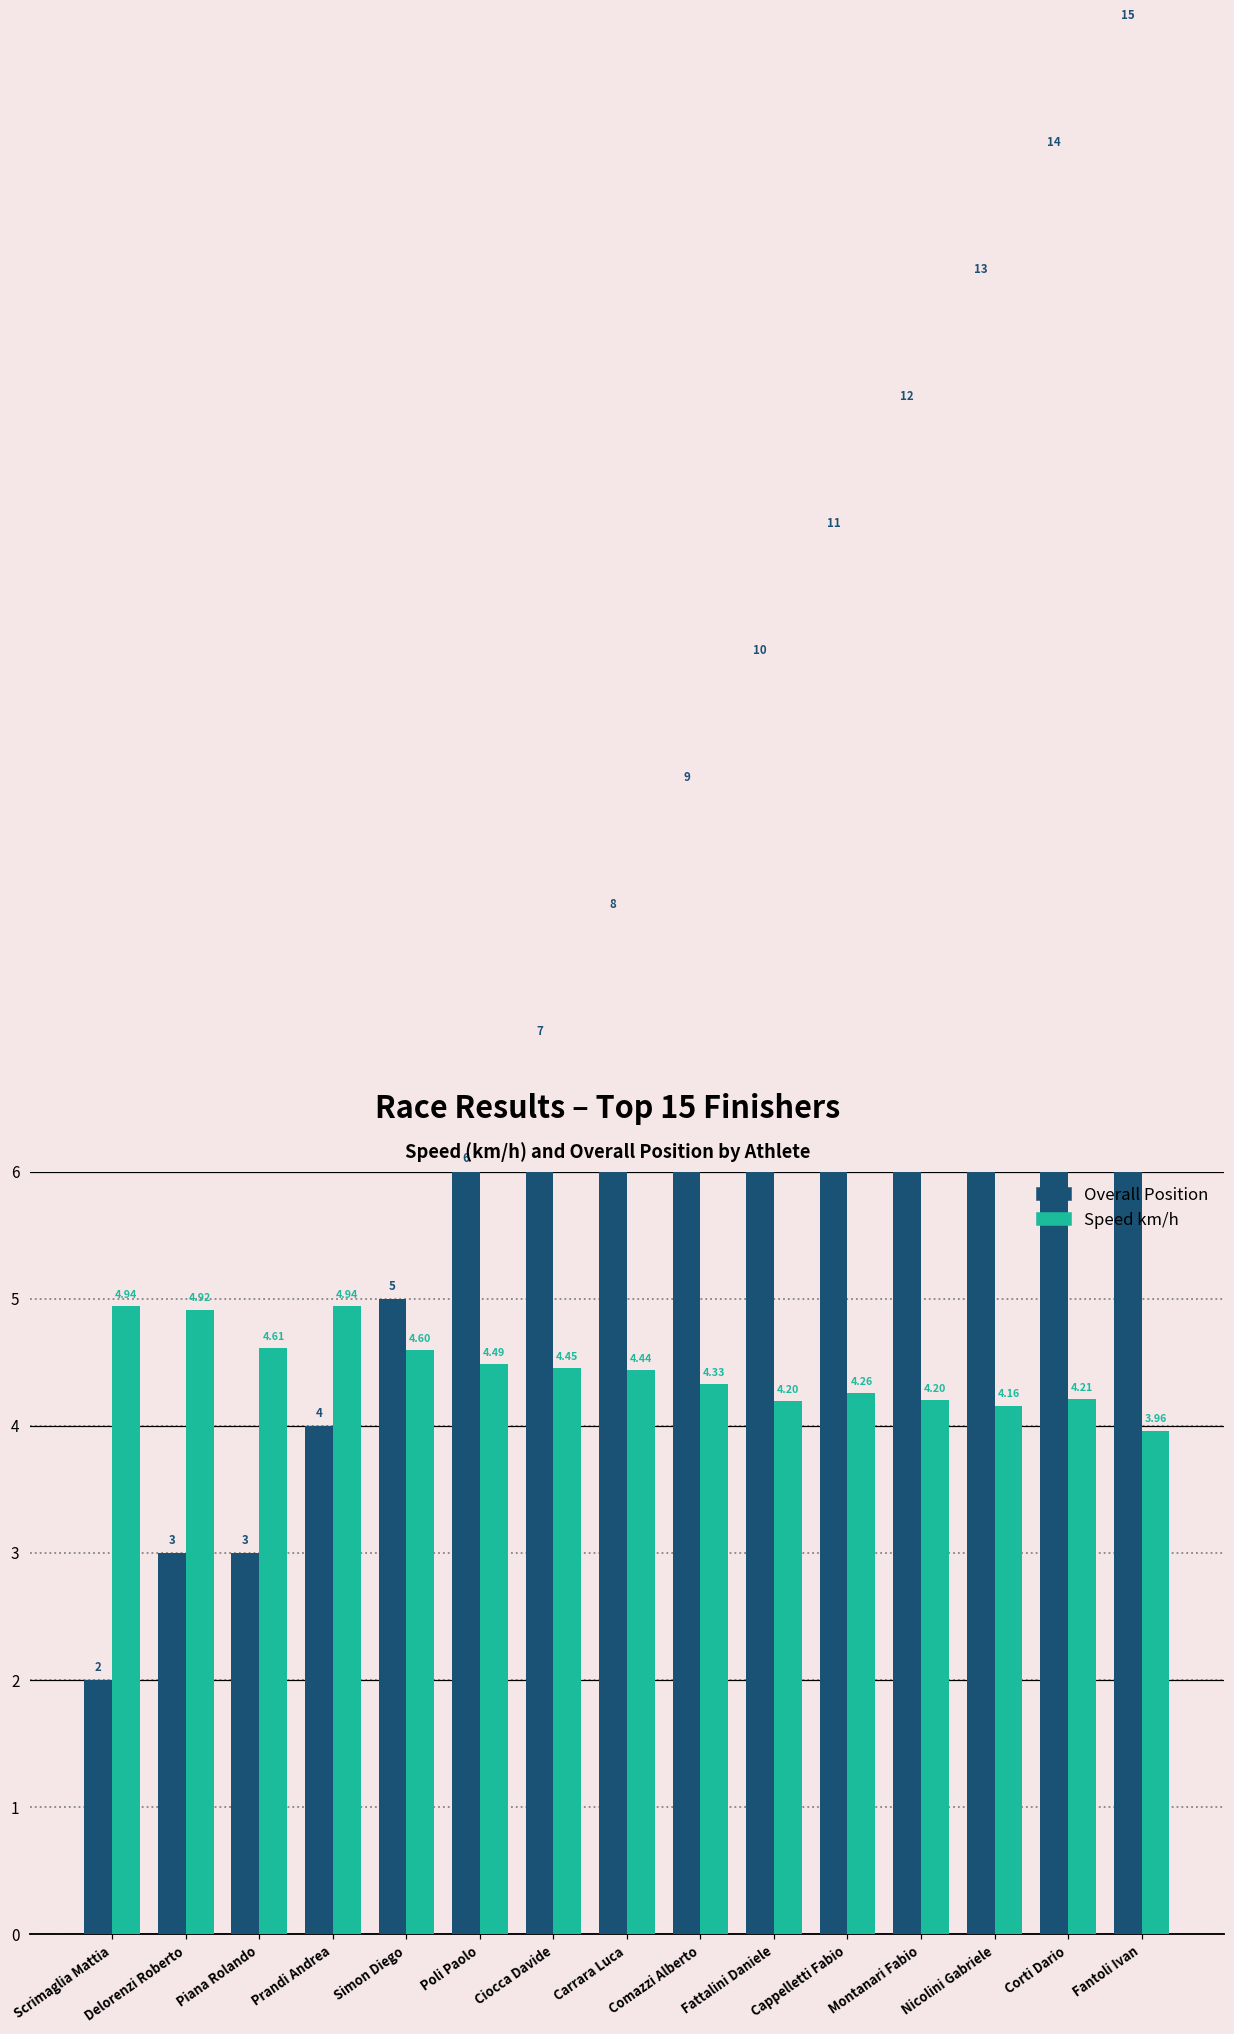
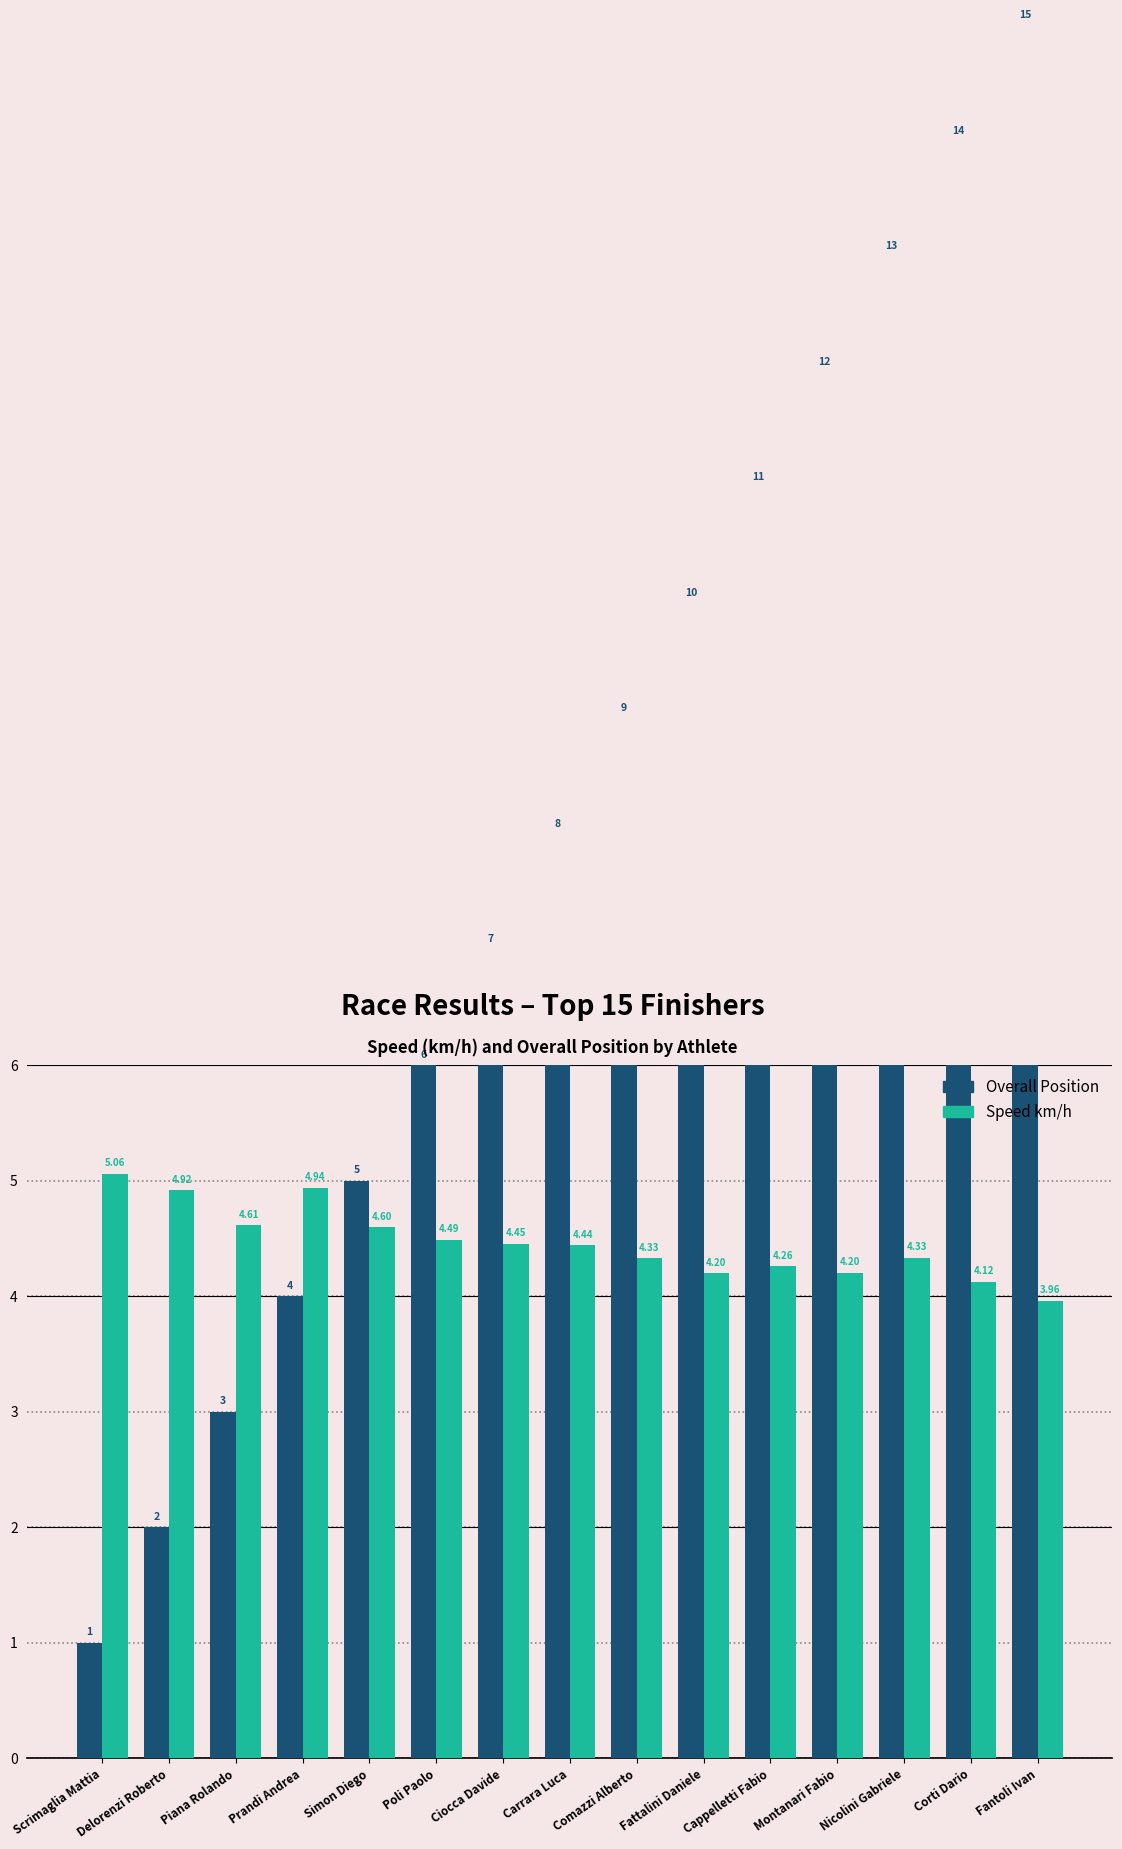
  {
    "Overall Position": {
-     "Scrimaglia Mattia": 2,
-     "Delorenzi Roberto": 3,
+     "Scrimaglia Mattia": 1,
+     "Delorenzi Roberto": 2,
      "Piana Rolando": 3,
      "Prandi Andrea": 4,
      "Simon Diego": 5,
      "Poli Paolo": 6
    },
    "Speed km/h": {
-     "Scrimaglia Mattia": 4.94,
+     "Scrimaglia Mattia": 5.06,
      "Delorenzi Roberto": 4.92,
      "Piana Rolando": 4.61,
      "Prandi Andrea": 4.94,
      "Simon Diego": 4.60,
      "Poli Paolo": 4.49,
      "Ciocca Davide": 4.45,
      "Carrara Luca": 4.44,
      "Comazzi Alberto": 4.33,
      "Fattalini Daniele": 4.20,
      "Cappelletti Fabio": 4.26,
      "Montanari Fabio": 4.20,
-     "Nicolini Gabriele": 4.16,
-     "Corti Dario": 4.21,
+     "Nicolini Gabriele": 4.33,
+     "Corti Dario": 4.12,
      "Fantoli Ivan": 3.96
    }
  }
